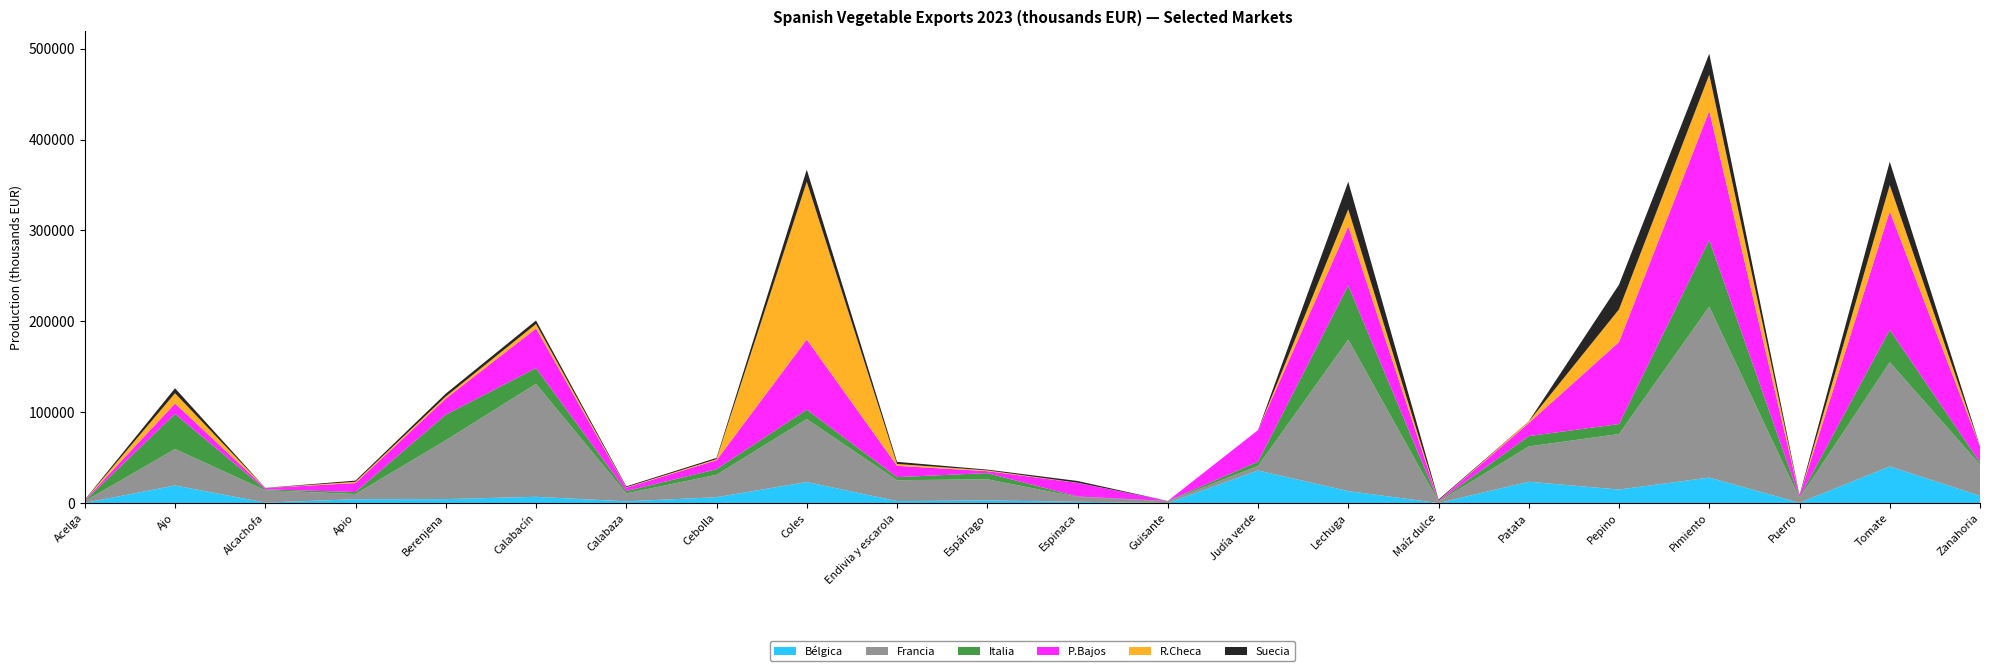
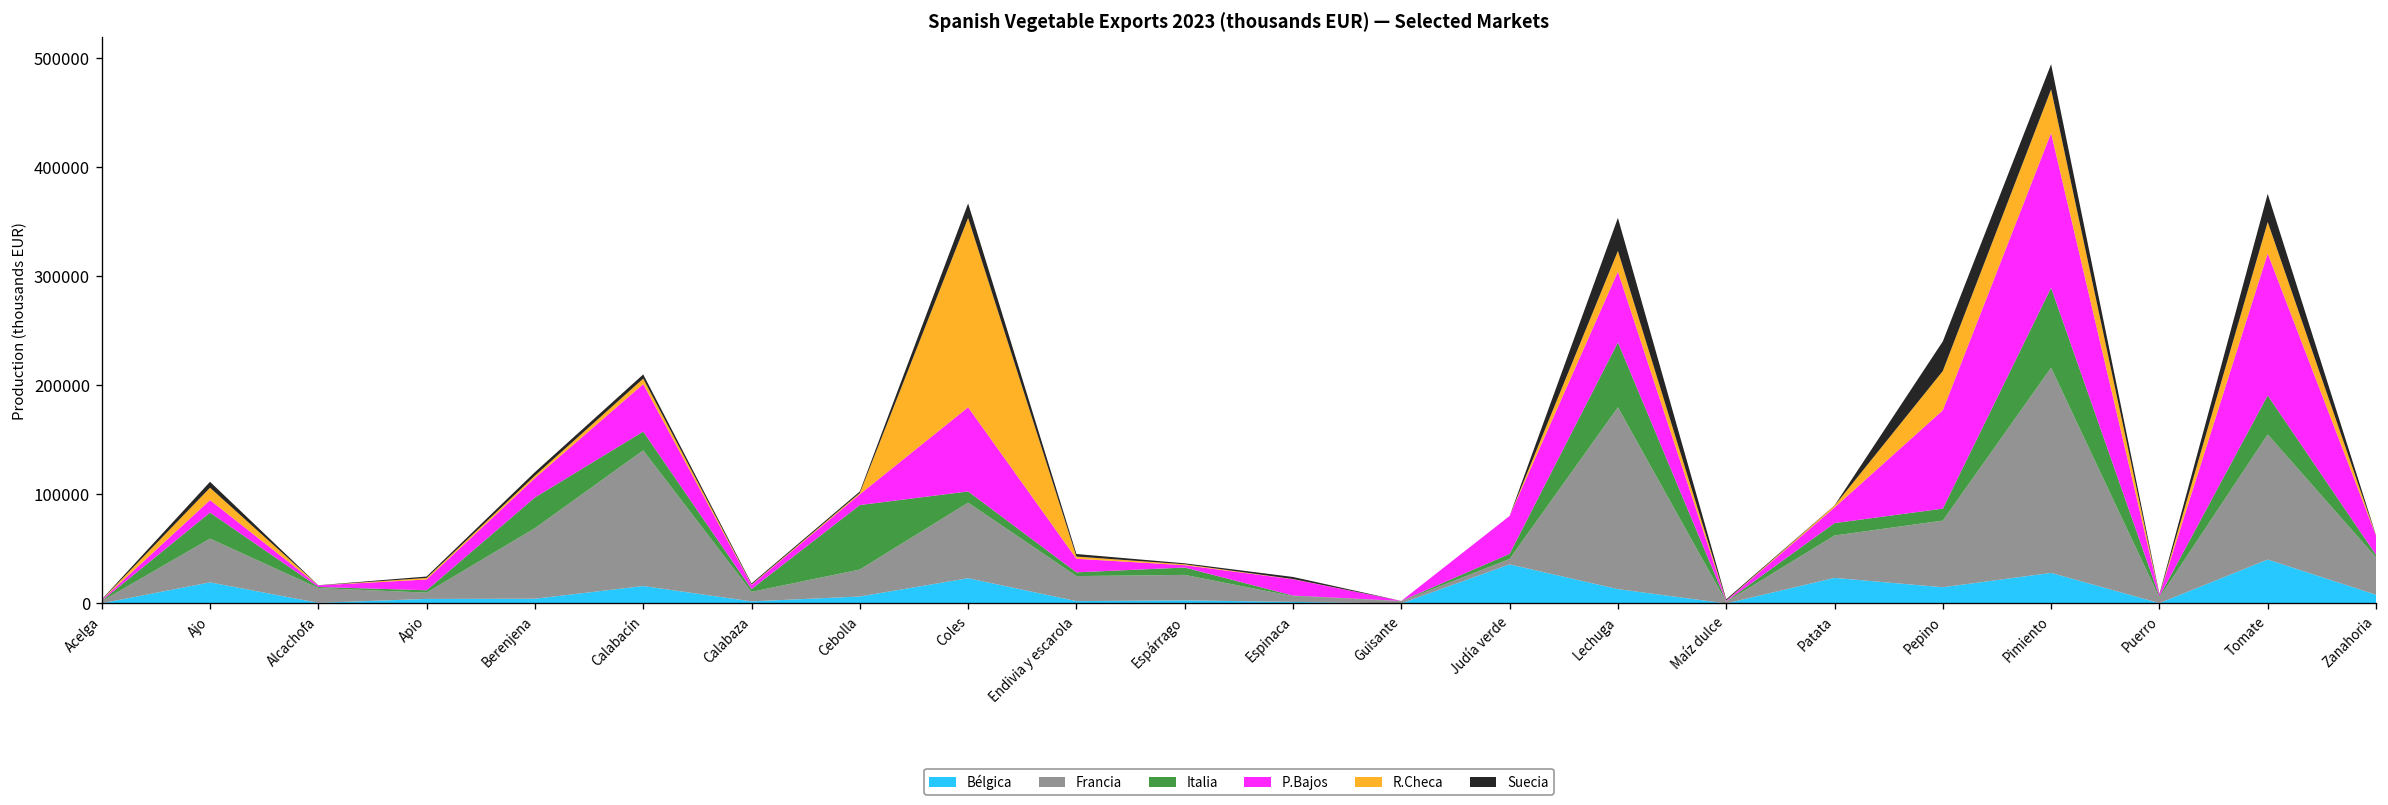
  {
    "Bélgica": {
      "Ajo": 20000,
      "Apio": 0,
      "Berenjena": 0,
-     "Calabacín": 10000,
+     "Calabacín": 20000,
      "Cebolla": 10000,
      "Coles": 20000,
      "Espárrago": 0,
      "Judía verde": 40000,
      "Lechuga": 10000,
      "Patata": 20000,
      "Pepino": 10000,
      "Pimiento": 30000,
      "Tomate": 40000,
      "Zanahoria": 10000
    },
    "Francia": {
      "Ajo": 40000,
      "Berenjena": 60000,
      "Calabacín": 120000,
      "Cebolla": 20000,
      "Coles": 70000,
      "Endivia y escarola": 20000,
      "Espárrago": 20000,
      "Judía verde": 0,
      "Lechuga": 170000,
      "Patata": 40000,
      "Pepino": 60000,
      "Pimiento": 190000,
      "Tomate": 110000
    },
    "Italia": {
-     "Ajo": 40000,
+     "Ajo": 20000,
      "Berenjena": 30000,
      "Calabacín": 20000,
-     "Cebolla": 10000,
+     "Cebolla": 60000,
      "Coles": 10000,
      "Endivia y escarola": 0,
      "Judía verde": 0,
      "Lechuga": 60000,
      "Patata": 10000,
      "Pepino": 10000,
      "Pimiento": 70000,
      "Tomate": 40000
    },
    "P.Bajos": {
      "Ajo": 10000,
      "Calabacín": 40000,
      "Coles": 80000,
      "Lechuga": 60000,
      "Pepino": 90000,
      "Pimiento": 140000,
      "Tomate": 130000
    },
    "R.Checa": {
      "Ajo": 10000,
      "Calabacín": 10000,
      "Coles": 170000,
      "Lechuga": 20000,
      "Pepino": 40000,
      "Pimiento": 40000,
      "Tomate": 30000
    },
    "Suecia": {
      "Ajo": 10000,
      "Berenjena": 0,
      "Calabacín": 0,
      "Coles": 10000,
      "Lechuga": 30000,
      "Pepino": 30000,
      "Pimiento": 20000,
      "Tomate": 30000
    }
  }
